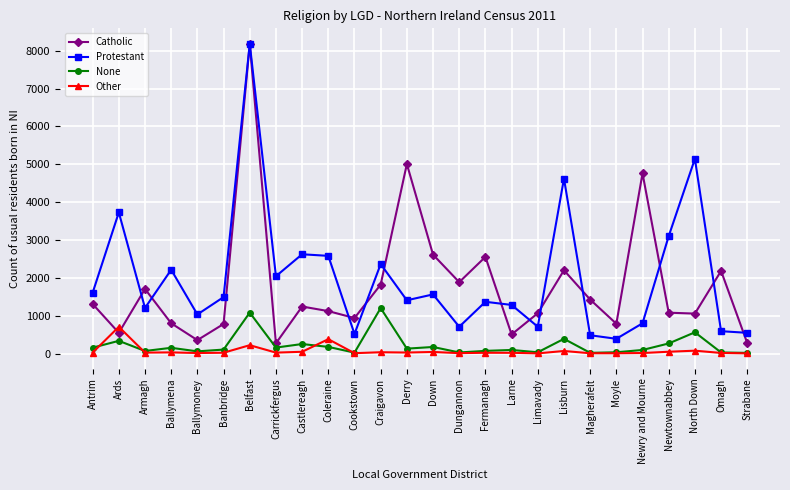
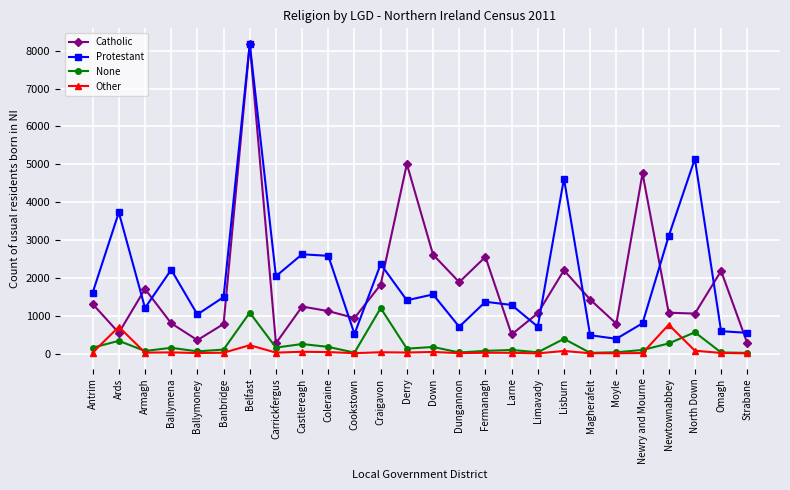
  {
    "Catholic": {
      "Antrim": 1300,
      "Ards": 500,
      "Armagh": 1700,
      "Ballymena": 800,
      "Ballymoney": 400,
      "Banbridge": 800,
      "Carrickfergus": 300,
      "Castlereagh": 1200,
      "Coleraine": 1100,
      "Cookstown": 900,
      "Craigavon": 1800,
      "Derry": 5000,
      "Down": 2600,
      "Dungannon": 1900,
      "Fermanagh": 2600,
      "Larne": 500,
      "Limavady": 1100,
      "Lisburn": 2200,
      "Magherafelt": 1400,
      "Moyle": 800,
      "Newry and Mourne": 4800,
      "Newtownabbey": 1100,
      "North Down": 1100,
      "Omagh": 2200,
      "Strabane": 300
    },
    "Protestant": {
      "Antrim": 1600,
      "Ards": 3700,
      "Armagh": 1200,
      "Ballymena": 2200,
      "Ballymoney": 1000,
      "Banbridge": 1500,
      "Carrickfergus": 2000,
      "Castlereagh": 2600,
      "Coleraine": 2600,
      "Cookstown": 500,
      "Craigavon": 2400,
      "Derry": 1400,
      "Down": 1600,
      "Dungannon": 700,
      "Fermanagh": 1400,
      "Larne": 1300,
      "Limavady": 700,
      "Lisburn": 4600,
      "Magherafelt": 500,
      "Moyle": 400,
      "Newry and Mourne": 800,
      "Newtownabbey": 3100,
      "North Down": 5100,
      "Omagh": 600,
      "Strabane": 500
    },
    "None": {
      "Antrim": 200,
      "Ards": 300,
      "Ballymena": 200,
      "Banbridge": 100,
      "Belfast": 1100,
      "Carrickfergus": 200,
      "Castlereagh": 300,
      "Coleraine": 200,
      "Craigavon": 1200,
      "Derry": 100,
      "Down": 200,
      "Larne": 100,
      "Lisburn": 400,
      "Newry and Mourne": 100,
      "Newtownabbey": 300,
      "North Down": 600
    },
    "Other": {
      "Antrim": 0,
      "Ards": 700,
      "Ballymena": 0,
      "Banbridge": 0,
      "Belfast": 200,
      "Carrickfergus": 0,
      "Castlereagh": 0,
-     "Coleraine": 400,
+     "Coleraine": 0,
      "Craigavon": 0,
      "Derry": 0,
      "Down": 0,
      "Larne": 0,
      "Lisburn": 100,
      "Newry and Mourne": 0,
-     "Newtownabbey": 0,
+     "Newtownabbey": 800,
      "North Down": 100
    }
  }
